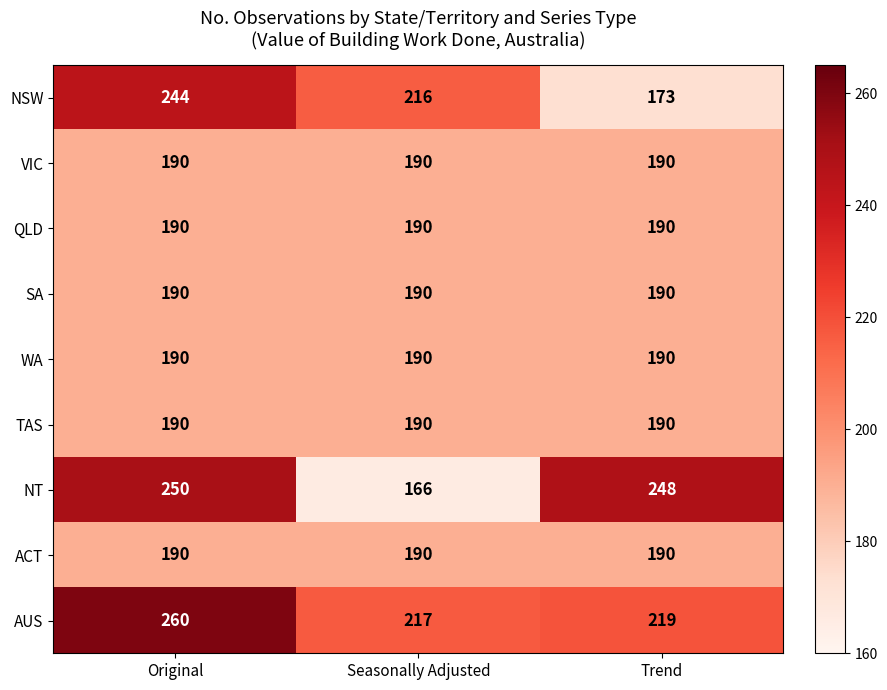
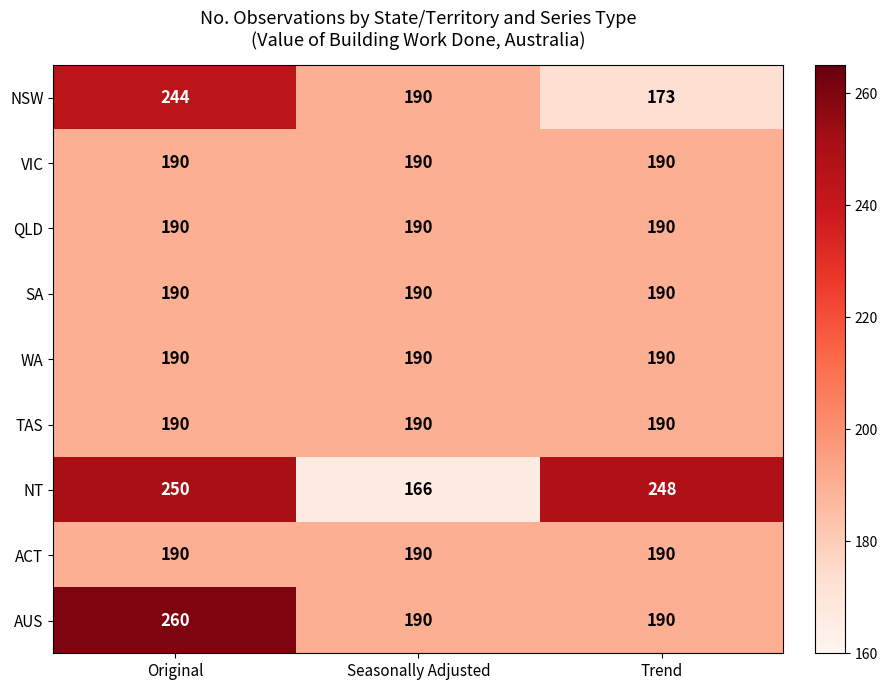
  {
    "NSW": {
      "Original": 244,
-     "Seasonally Adjusted": 216,
+     "Seasonally Adjusted": 190,
      "Trend": 173
    },
    "VIC": {
      "Original": 190,
      "Seasonally Adjusted": 190,
      "Trend": 190
    },
    "QLD": {
      "Original": 190,
      "Seasonally Adjusted": 190,
      "Trend": 190
    },
    "SA": {
      "Original": 190,
      "Seasonally Adjusted": 190,
      "Trend": 190
    },
    "WA": {
      "Original": 190,
      "Seasonally Adjusted": 190,
      "Trend": 190
    },
    "TAS": {
      "Original": 190,
      "Seasonally Adjusted": 190,
      "Trend": 190
    },
    "NT": {
      "Original": 250,
      "Seasonally Adjusted": 166,
      "Trend": 248
    },
    "ACT": {
      "Original": 190,
      "Seasonally Adjusted": 190,
      "Trend": 190
    },
    "AUS": {
      "Original": 260,
-     "Seasonally Adjusted": 217,
-     "Trend": 219
+     "Seasonally Adjusted": 190,
+     "Trend": 190
    }
  }
